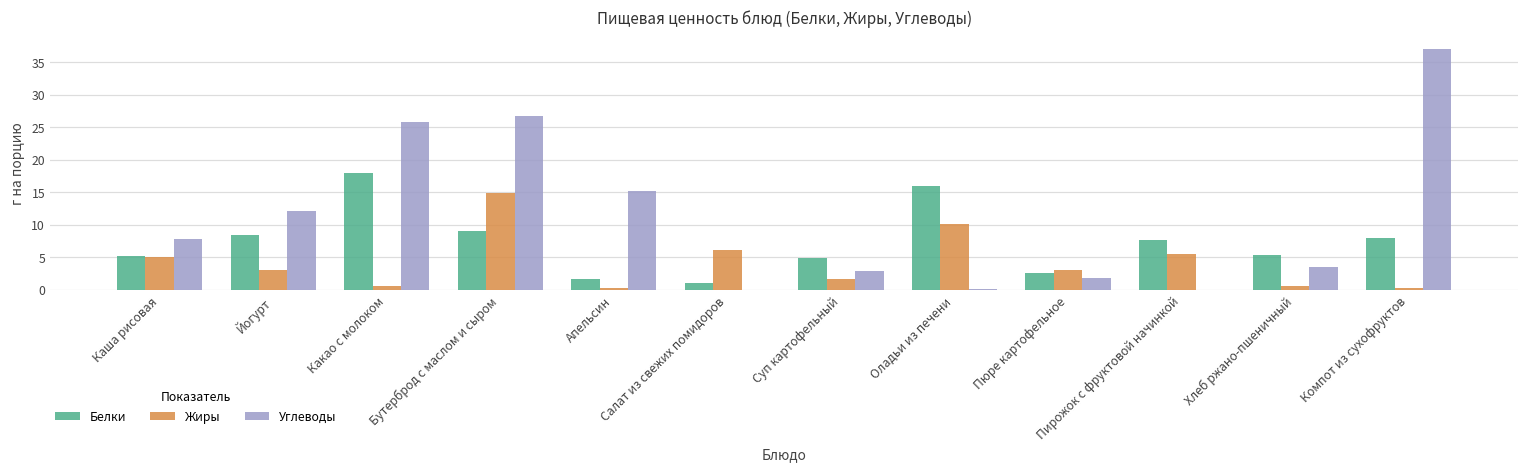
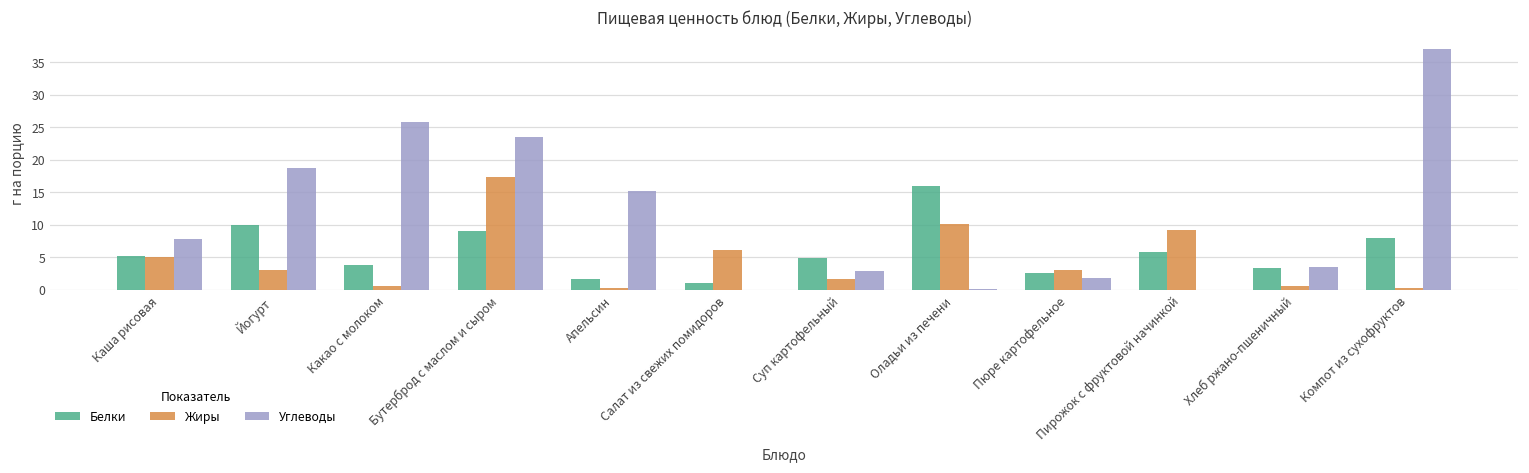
  {
    "Белки": {
      "Каша рисовая": 5,
-     "Йогурт": 8,
-     "Какао с молоком": 18,
+     "Йогурт": 10,
+     "Какао с молоком": 4,
      "Бутерброд с маслом и сыром": 9,
      "Апельсин": 2,
      "Салат из свежих помидоров": 1,
      "Суп картофельный": 5,
      "Оладьи из печени": 16,
      "Пюре картофельное": 3,
-     "Пирожок с фруктовой начинкой": 8,
-     "Хлеб ржано-пшеничный": 5,
+     "Пирожок с фруктовой начинкой": 6,
+     "Хлеб ржано-пшеничный": 3,
      "Компот из сухофруктов": 8
    },
    "Жиры": {
      "Каша рисовая": 5,
      "Йогурт": 3,
      "Какао с молоком": 1,
-     "Бутерброд с маслом и сыром": 15,
+     "Бутерброд с маслом и сыром": 17,
      "Салат из свежих помидоров": 6,
      "Суп картофельный": 2,
      "Оладьи из печени": 10,
      "Пюре картофельное": 3,
-     "Пирожок с фруктовой начинкой": 6,
+     "Пирожок с фруктовой начинкой": 9,
      "Хлеб ржано-пшеничный": 1
    },
    "Углеводы": {
      "Каша рисовая": 8,
-     "Йогурт": 12,
+     "Йогурт": 19,
      "Какао с молоком": 26,
-     "Бутерброд с маслом и сыром": 27,
+     "Бутерброд с маслом и сыром": 24,
      "Апельсин": 15,
      "Салат из свежих помидоров": 0,
      "Суп картофельный": 3,
      "Пюре картофельное": 2,
      "Пирожок с фруктовой начинкой": 0,
      "Хлеб ржано-пшеничный": 4,
      "Компот из сухофруктов": 37
    }
  }
